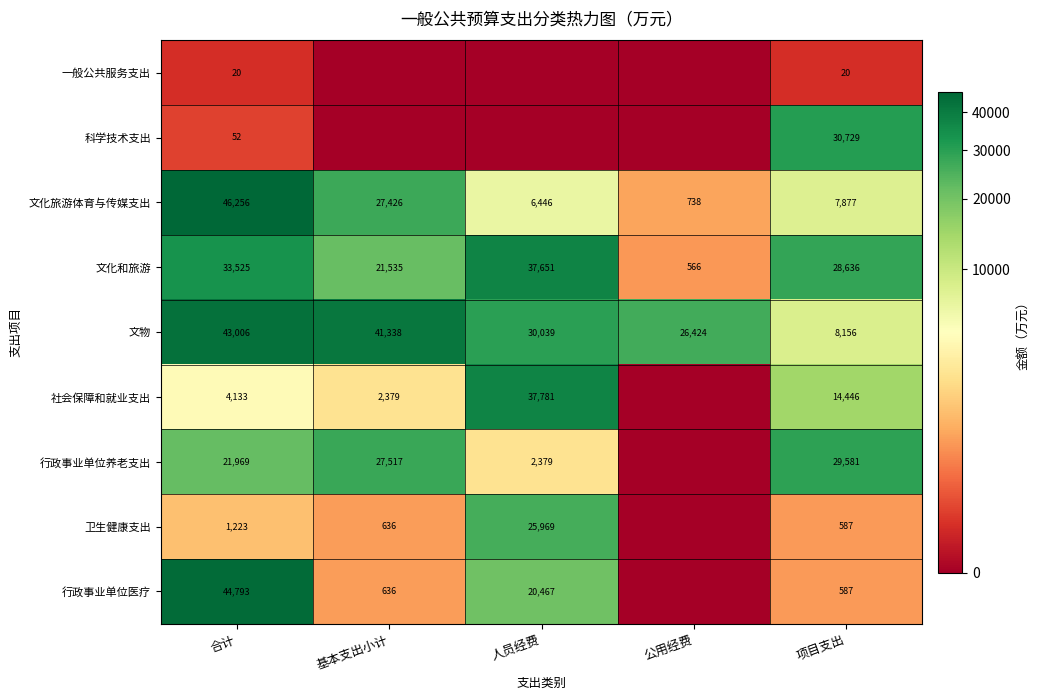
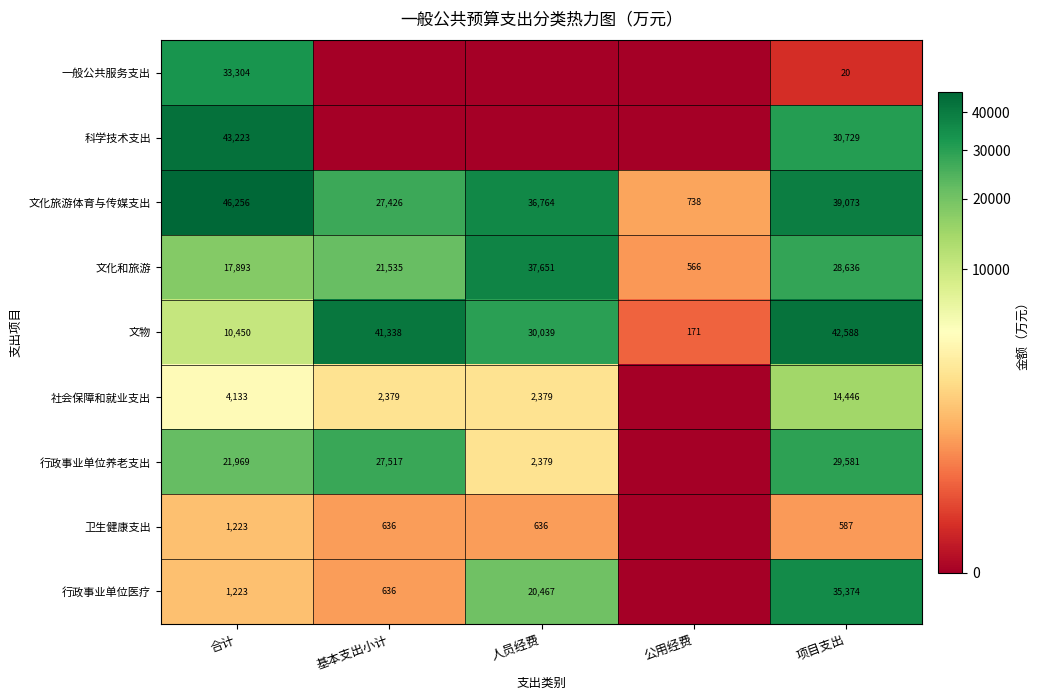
  {
    "一般公共服务支出": {
-     "合计": "20",
+     "合计": "33,304",
      "项目支出": "20"
    },
    "科学技术支出": {
-     "合计": "52",
+     "合计": "43,223",
      "项目支出": "30,729"
    },
    "文化旅游体育与传媒支出": {
      "合计": "46,256",
      "基本支出小计": "27,426",
-     "人员经费": "6,446",
+     "人员经费": "36,764",
      "公用经费": "738",
-     "项目支出": "7,877"
+     "项目支出": "39,073"
    },
    "文化和旅游": {
-     "合计": "33,525",
+     "合计": "17,893",
      "基本支出小计": "21,535",
      "人员经费": "37,651",
      "公用经费": "566",
      "项目支出": "28,636"
    },
    "文物": {
-     "合计": "43,006",
+     "合计": "10,450",
      "基本支出小计": "41,338",
      "人员经费": "30,039",
-     "公用经费": "26,424",
-     "项目支出": "8,156"
+     "公用经费": "171",
+     "项目支出": "42,588"
    },
    "社会保障和就业支出": {
      "合计": "4,133",
      "基本支出小计": "2,379",
-     "人员经费": "37,781",
+     "人员经费": "2,379",
      "项目支出": "14,446"
    },
    "行政事业单位养老支出": {
      "合计": "21,969",
      "基本支出小计": "27,517",
      "人员经费": "2,379",
      "项目支出": "29,581"
    },
    "卫生健康支出": {
      "合计": "1,223",
      "基本支出小计": "636",
-     "人员经费": "25,969",
+     "人员经费": "636",
      "项目支出": "587"
    },
    "行政事业单位医疗": {
-     "合计": "44,793",
+     "合计": "1,223",
      "基本支出小计": "636",
      "人员经费": "20,467",
-     "项目支出": "587"
+     "项目支出": "35,374"
    }
  }
